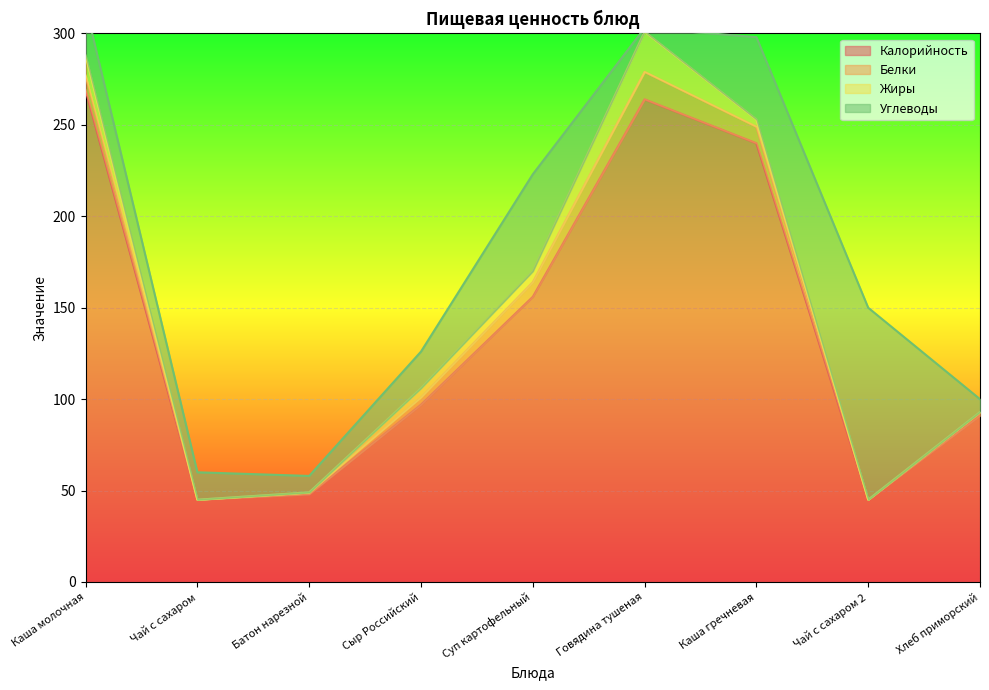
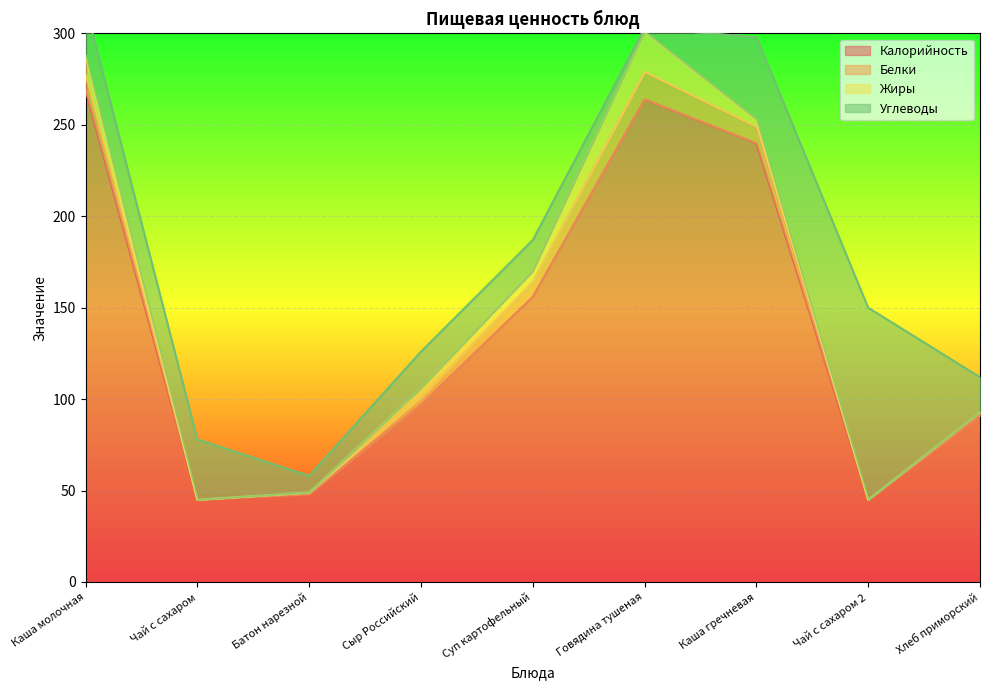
  {
    "Углеводы": {
-     "Чай с сахаром": 15,
+     "Чай с сахаром": 33,
      "Батон нарезной": 9,
      "Сыр Российский": 20,
-     "Суп картофельный": 53,
+     "Суп картофельный": 17,
      "Каша гречневая": 45,
      "Чай с сахаром 2": 105,
-     "Хлеб приморский": 7
+     "Хлеб приморский": 19
    }
  }
